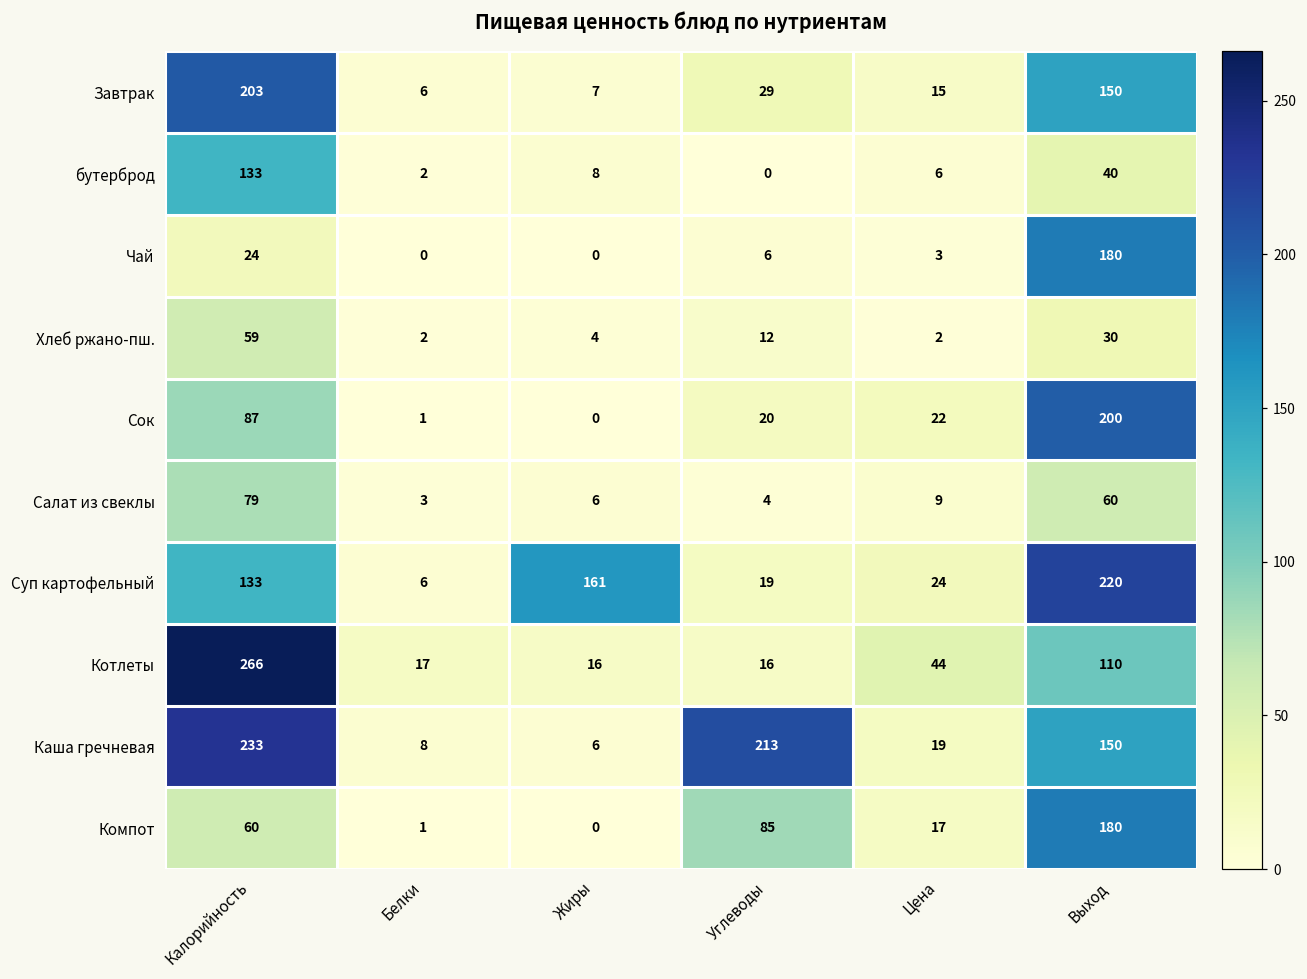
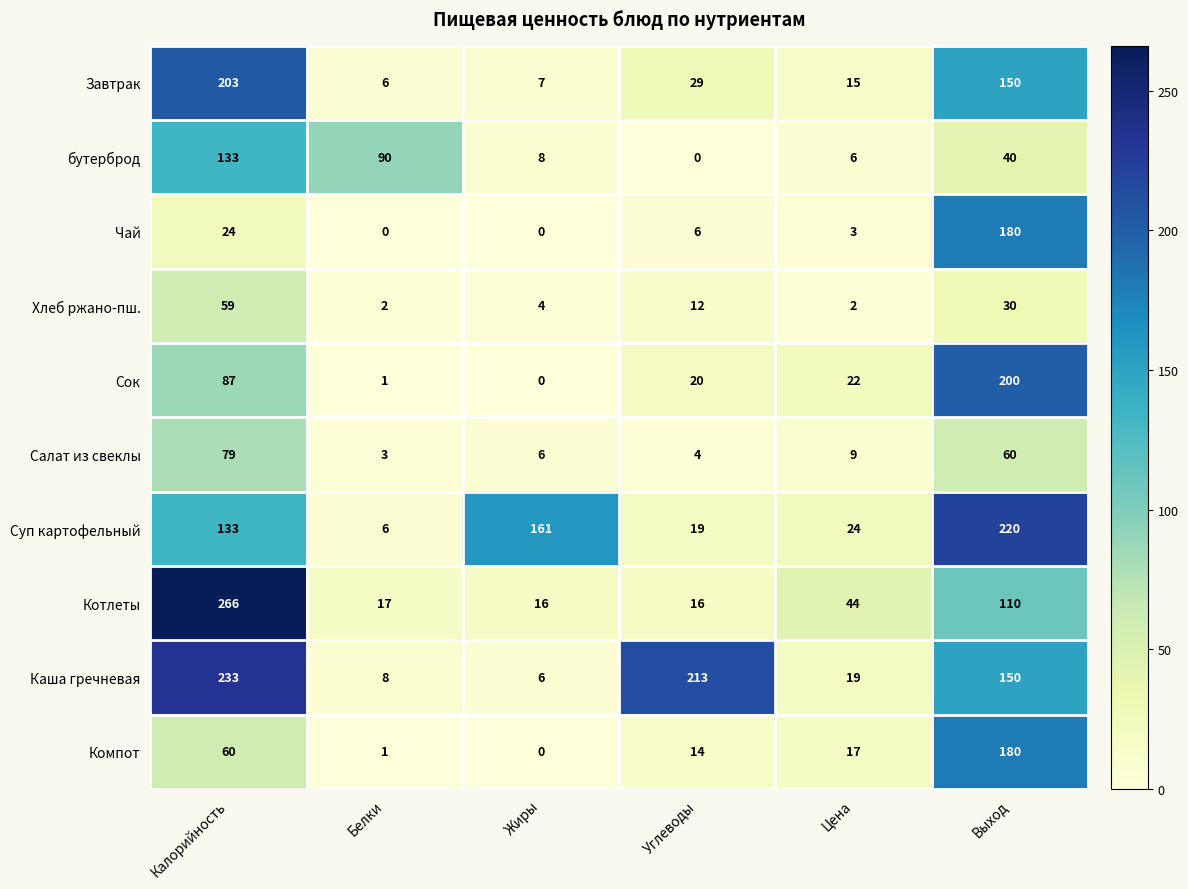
  {
    "Завтрак": {
      "Калорийность": 203,
      "Белки": 6,
      "Жиры": 7,
      "Углеводы": 29,
      "Цена": 15,
      "Выход": 150
    },
    "бутерброд": {
      "Калорийность": 133,
-     "Белки": 2,
+     "Белки": 90,
      "Жиры": 8,
      "Углеводы": 0,
      "Цена": 6,
      "Выход": 40
    },
    "Чай": {
      "Калорийность": 24,
      "Белки": 0,
      "Жиры": 0,
      "Углеводы": 6,
      "Цена": 3,
      "Выход": 180
    },
    "Хлеб ржано-пш.": {
      "Калорийность": 59,
      "Белки": 2,
      "Жиры": 4,
      "Углеводы": 12,
      "Цена": 2,
      "Выход": 30
    },
    "Сок": {
      "Калорийность": 87,
      "Белки": 1,
      "Жиры": 0,
      "Углеводы": 20,
      "Цена": 22,
      "Выход": 200
    },
    "Салат из свеклы": {
      "Калорийность": 79,
      "Белки": 3,
      "Жиры": 6,
      "Углеводы": 4,
      "Цена": 9,
      "Выход": 60
    },
    "Суп картофельный": {
      "Калорийность": 133,
      "Белки": 6,
      "Жиры": 161,
      "Углеводы": 19,
      "Цена": 24,
      "Выход": 220
    },
    "Котлеты": {
      "Калорийность": 266,
      "Белки": 17,
      "Жиры": 16,
      "Углеводы": 16,
      "Цена": 44,
      "Выход": 110
    },
    "Каша гречневая": {
      "Калорийность": 233,
      "Белки": 8,
      "Жиры": 6,
      "Углеводы": 213,
      "Цена": 19,
      "Выход": 150
    },
    "Компот": {
      "Калорийность": 60,
      "Белки": 1,
      "Жиры": 0,
-     "Углеводы": 85,
+     "Углеводы": 14,
      "Цена": 17,
      "Выход": 180
    }
  }
